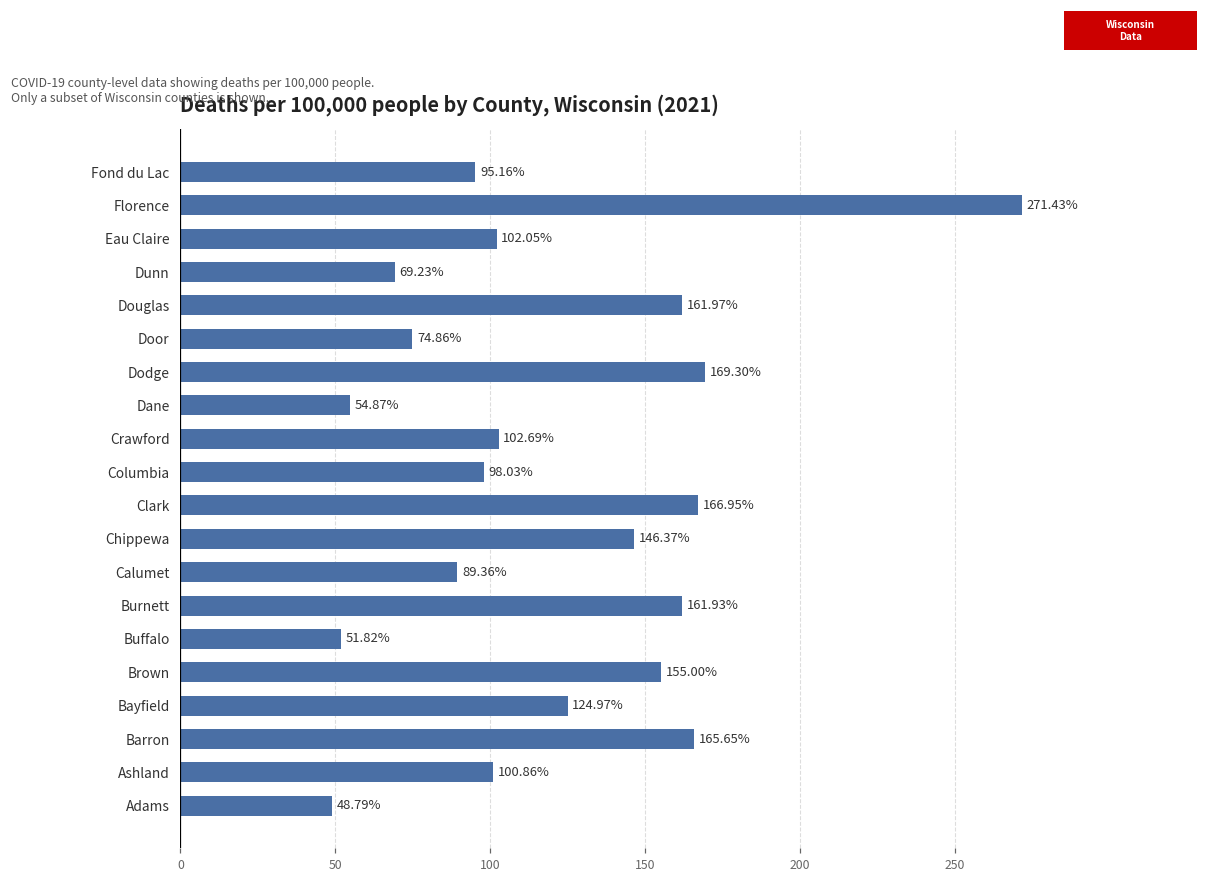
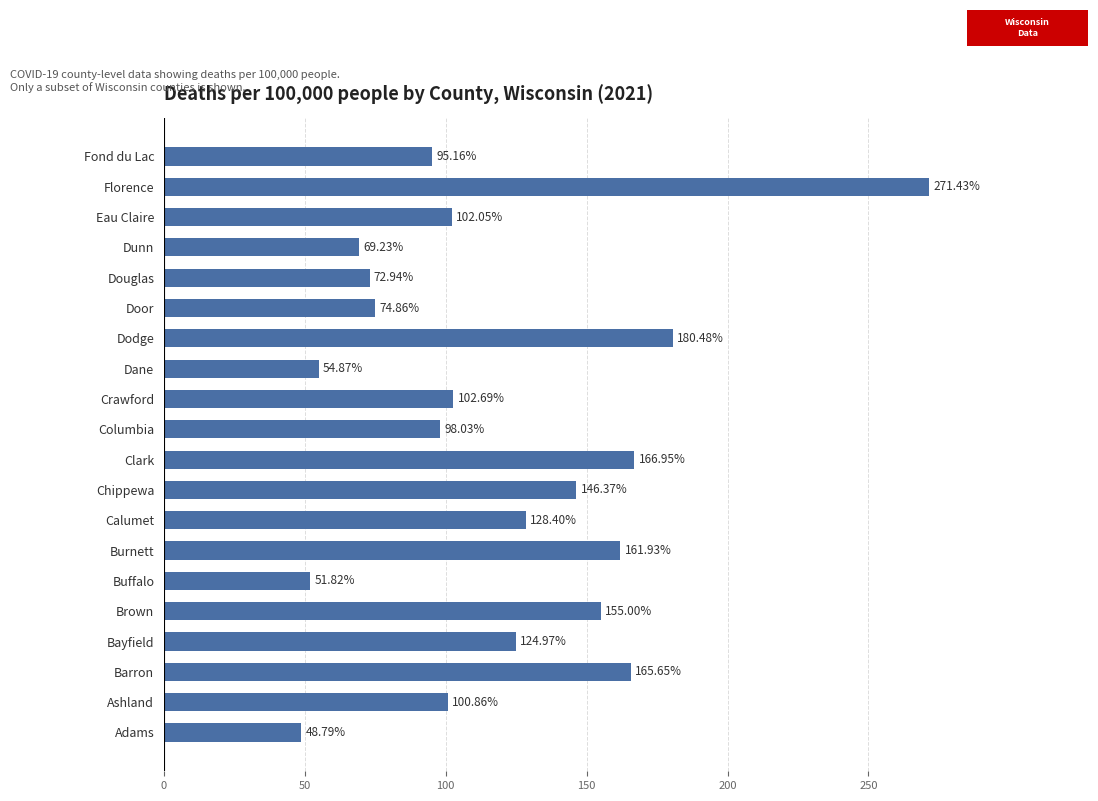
  {
    "Fond du Lac": "95.16%",
    "Florence": "271.43%",
    "Eau Claire": "102.05%",
    "Dunn": "69.23%",
-   "Douglas": "161.97%",
+   "Douglas": "72.94%",
    "Door": "74.86%",
-   "Dodge": "169.30%",
+   "Dodge": "180.48%",
    "Dane": "54.87%",
    "Crawford": "102.69%",
    "Columbia": "98.03%",
    "Clark": "166.95%",
    "Chippewa": "146.37%",
-   "Calumet": "89.36%",
+   "Calumet": "128.40%",
    "Burnett": "161.93%",
    "Buffalo": "51.82%",
    "Brown": "155.00%",
    "Bayfield": "124.97%",
    "Barron": "165.65%",
    "Ashland": "100.86%",
    "Adams": "48.79%"
  }
